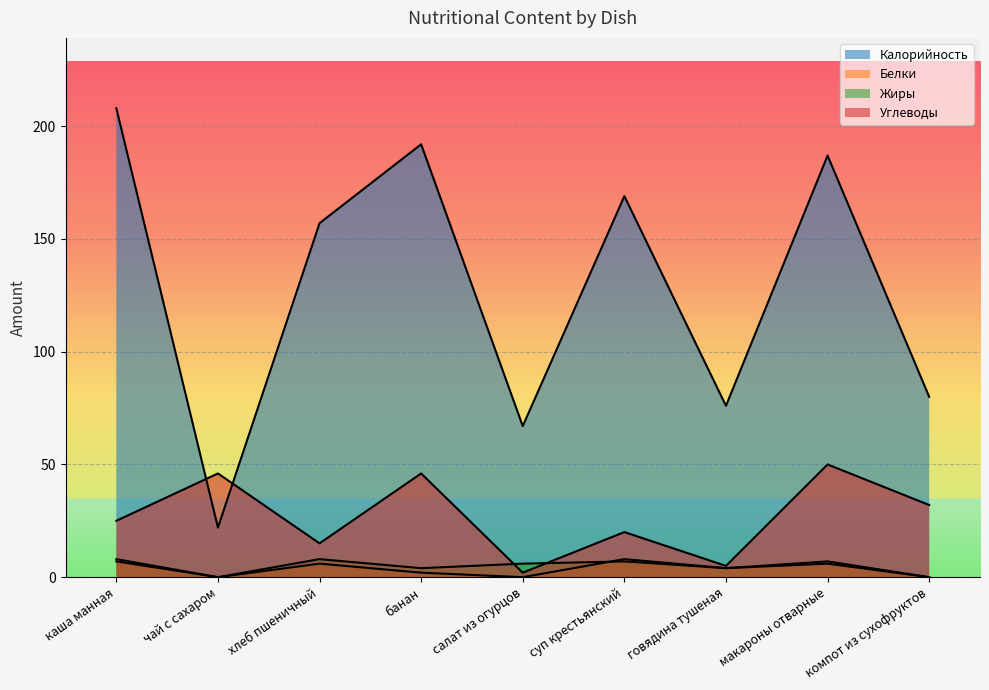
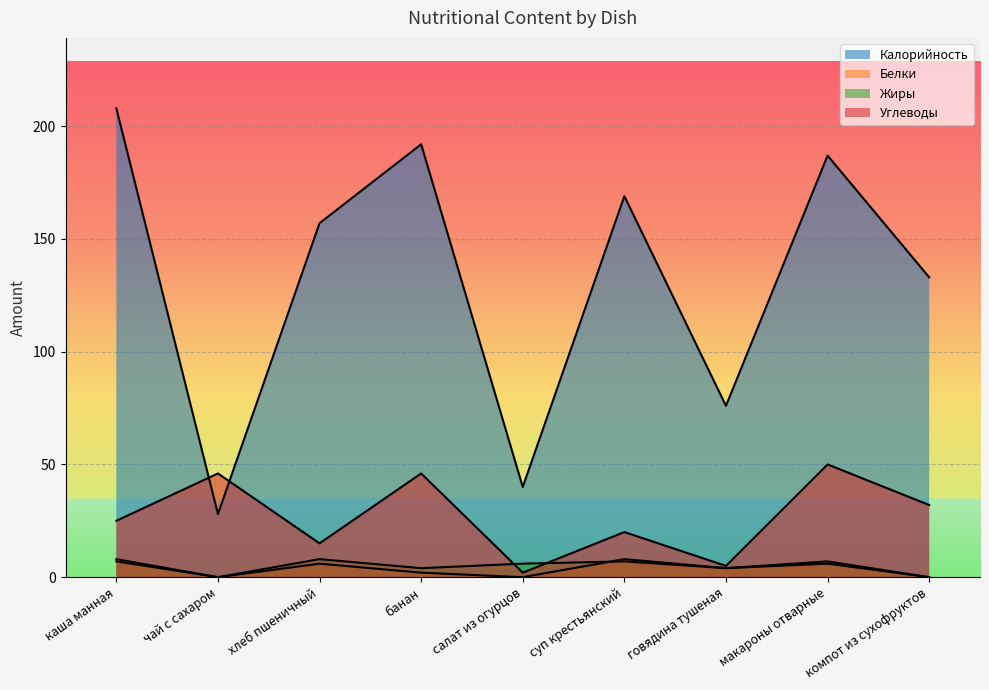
  {
    "Калорийность": {
      "каша манная": 208,
-     "чай с сахаром": 22,
+     "чай с сахаром": 28,
      "хлеб пшеничный": 157,
      "банан": 192,
-     "салат из огурцов": 67,
+     "салат из огурцов": 40,
      "суп крестьянский": 169,
      "говядина тушеная": 76,
      "макароны отварные": 187,
-     "компот из сухофруктов": 80
+     "компот из сухофруктов": 133
    },
    "Белки": {
      "хлеб пшеничный": 6,
      "банан": 2,
      "салат из огурцов": 0
    },
    "Жиры": {
      "хлеб пшеничный": 8,
      "банан": 4,
      "салат из огурцов": 6
    },
    "Углеводы": {
      "каша манная": 25,
      "чай с сахаром": 46,
      "хлеб пшеничный": 15,
      "банан": 46,
      "салат из огурцов": 2,
      "суп крестьянский": 20,
      "макароны отварные": 50,
      "компот из сухофруктов": 32
    }
  }
